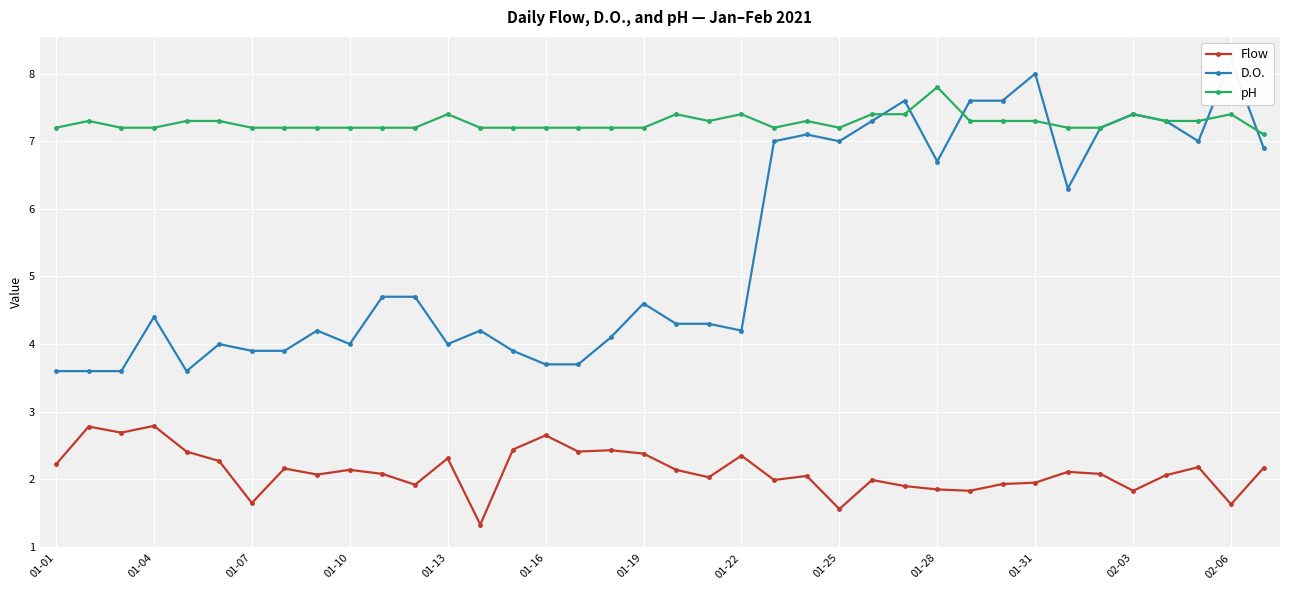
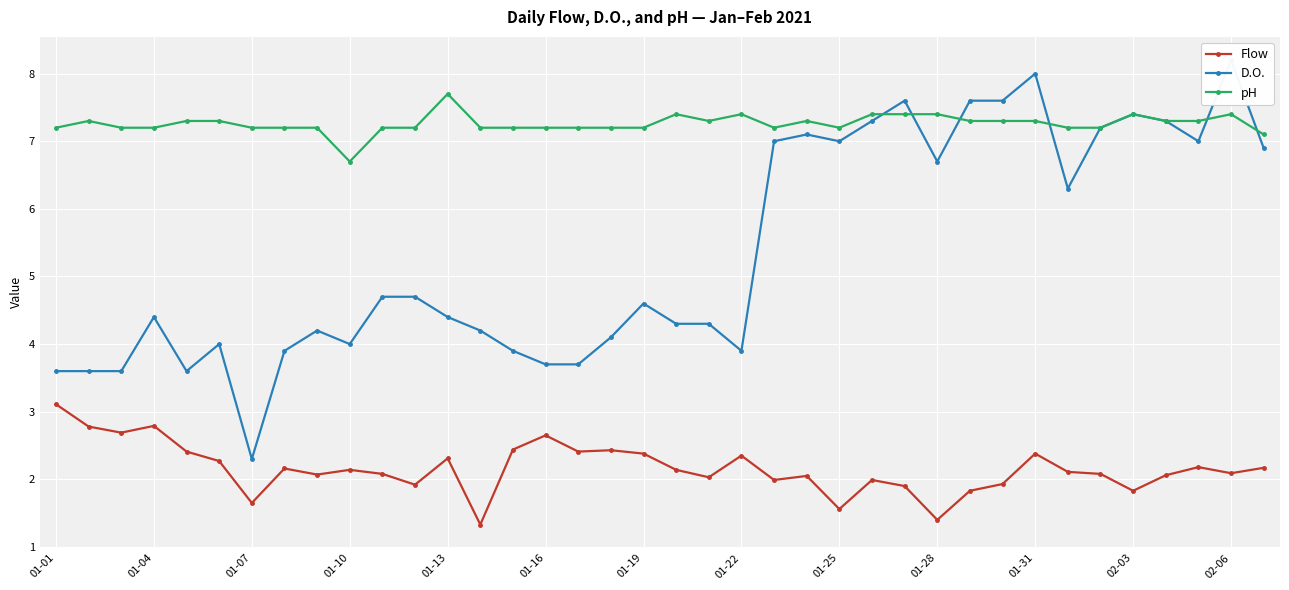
  {
    "Flow": {
-     "01-01": 2.2,
+     "01-01": 3.1,
      "01-04": 2.8,
      "01-07": 1.7,
      "01-10": 2.1,
      "01-13": 2.3,
      "01-16": 2.7,
      "01-19": 2.4,
      "01-22": 2.4,
      "01-25": 1.6,
-     "01-28": 1.9,
-     "01-31": 2.0,
+     "01-28": 1.4,
+     "01-31": 2.4,
      "02-03": 1.8,
-     "02-06": 1.6
+     "02-06": 2.1
    },
    "D.O.": {
      "01-01": 3.6,
      "01-04": 4.4,
-     "01-07": 3.9,
+     "01-07": 2.3,
      "01-10": 4.0,
-     "01-13": 4.0,
+     "01-13": 4.4,
      "01-16": 3.7,
      "01-19": 4.6,
-     "01-22": 4.2,
+     "01-22": 3.9,
      "01-25": 7.0,
      "01-28": 6.7,
      "01-31": 8.0
    },
    "pH": {
      "01-01": 7.2,
      "01-04": 7.2,
      "01-07": 7.2,
-     "01-10": 7.2,
-     "01-13": 7.4,
+     "01-10": 6.7,
+     "01-13": 7.7,
      "01-16": 7.2,
      "01-19": 7.2,
      "01-22": 7.4,
      "01-25": 7.2,
-     "01-28": 7.8,
+     "01-28": 7.4,
      "01-31": 7.3,
      "02-06": 7.4
    }
  }
